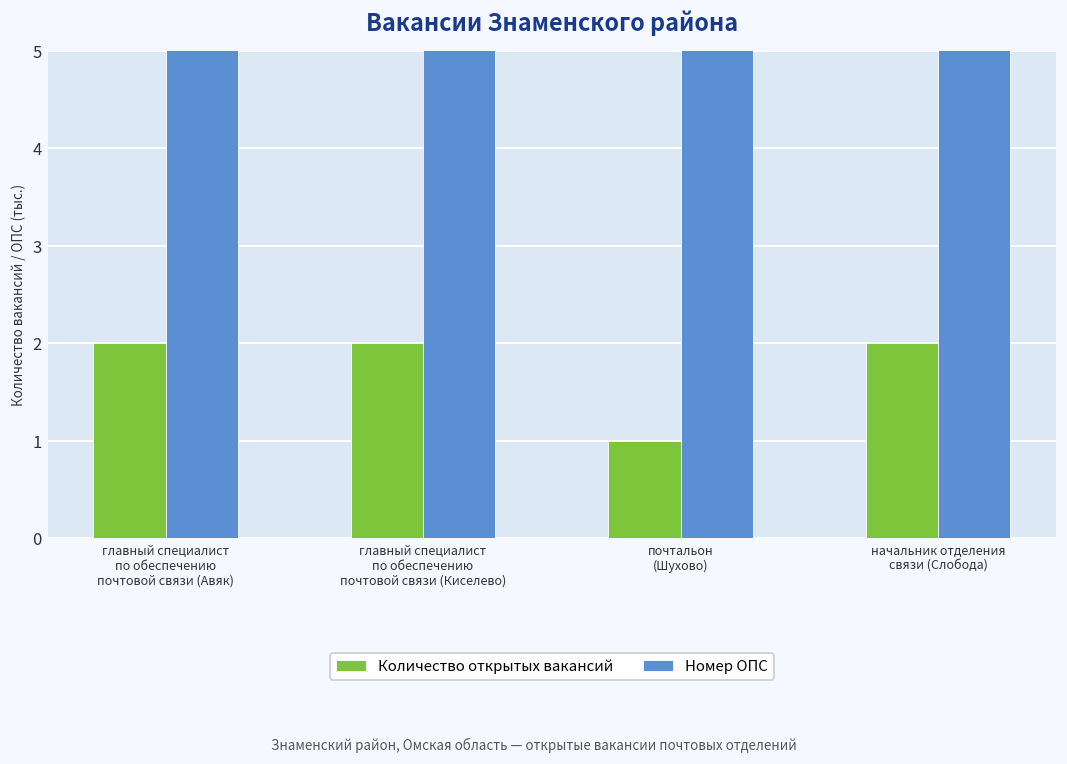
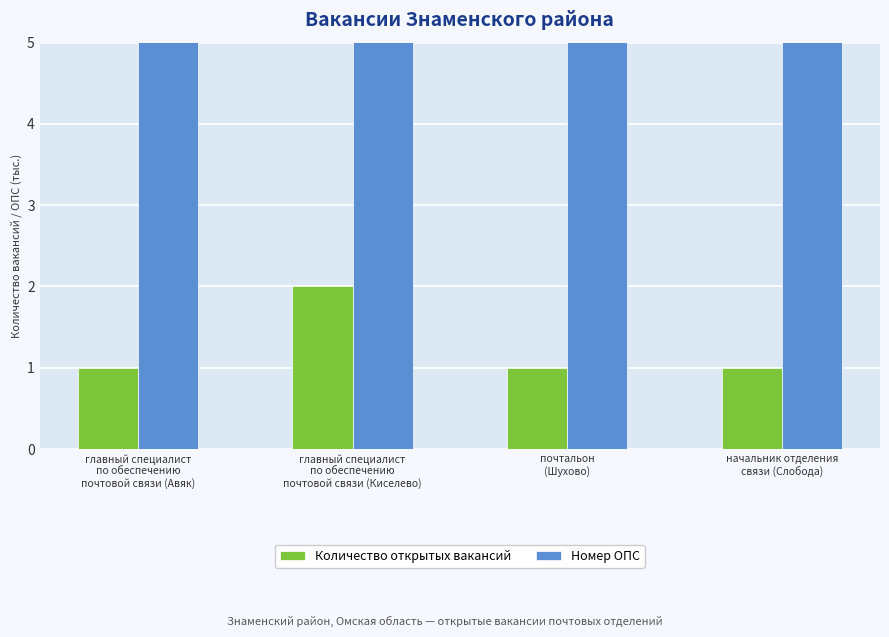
  {
    "Количество открытых вакансий": {
-     "главный специалист по обеспечению почтовой связи (Авяк)": 2,
+     "главный специалист по обеспечению почтовой связи (Авяк)": 1,
      "главный специалист по обеспечению почтовой связи (Киселево)": 2,
      "почтальон (Шухово)": 1,
-     "начальник отделения связи (Слобода)": 2
+     "начальник отделения связи (Слобода)": 1
    }
  }
